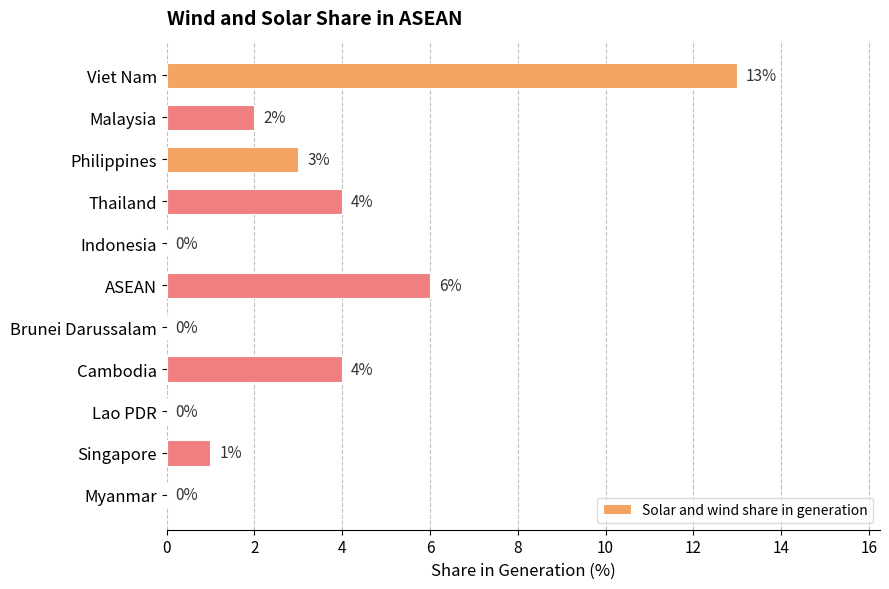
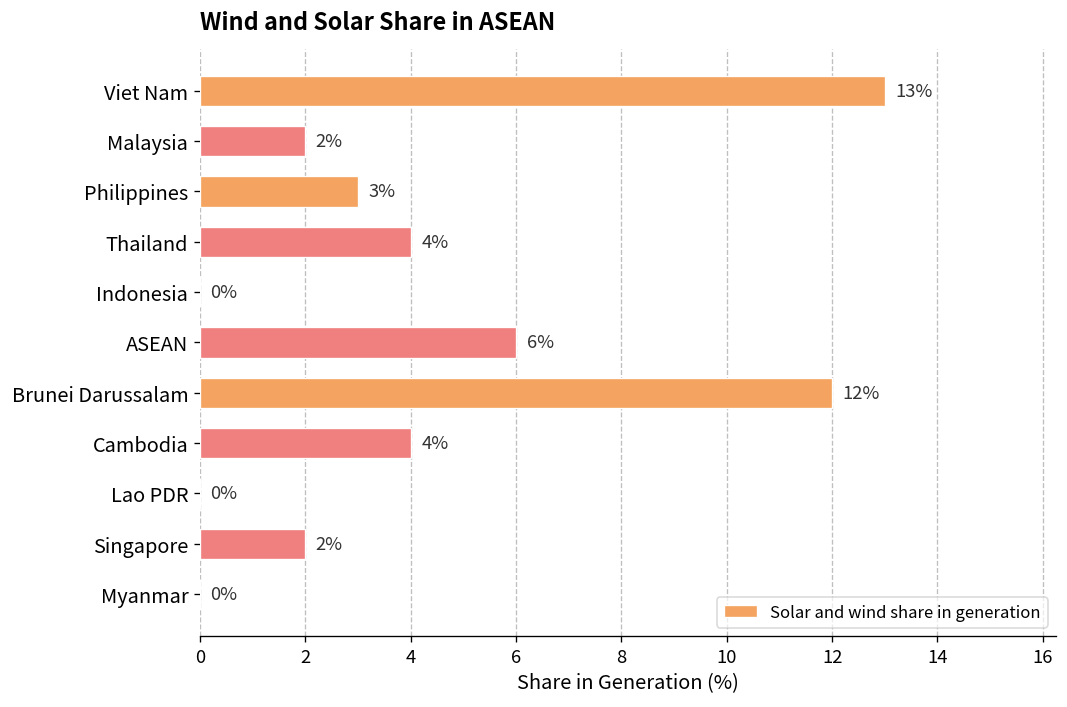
  {
    "Viet Nam": "13%",
    "Malaysia": "2%",
    "Philippines": "3%",
    "Thailand": "4%",
    "Indonesia": "0%",
    "ASEAN": "6%",
-   "Brunei Darussalam": "0%",
+   "Brunei Darussalam": "12%",
    "Cambodia": "4%",
    "Lao PDR": "0%",
-   "Singapore": "1%",
+   "Singapore": "2%",
    "Myanmar": "0%"
  }
